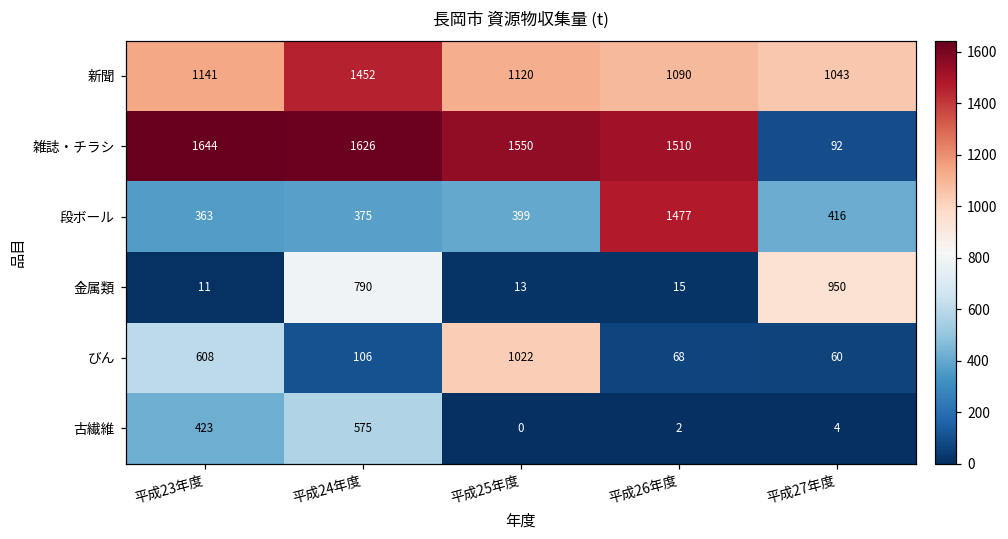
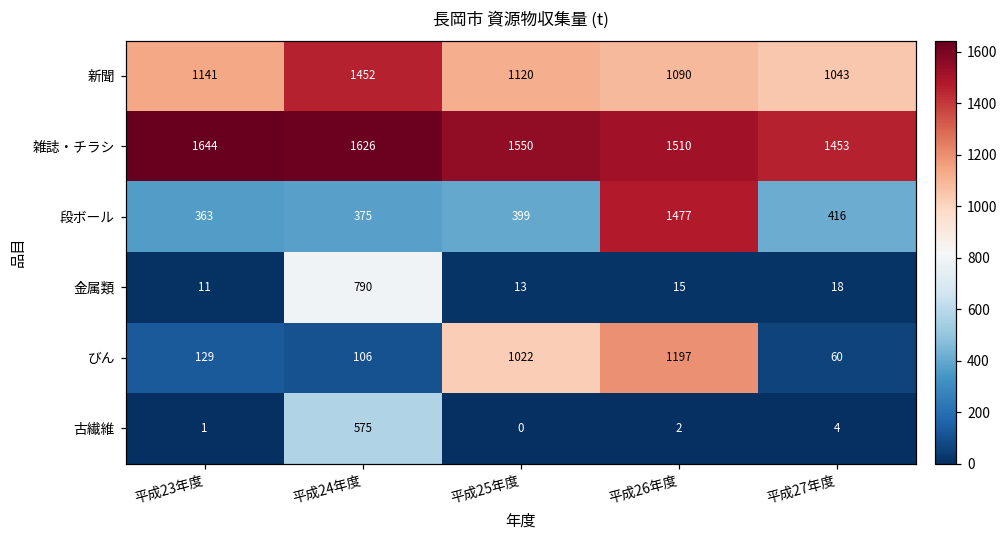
  {
    "新聞": {
      "平成23年度": 1141,
      "平成24年度": 1452,
      "平成25年度": 1120,
      "平成26年度": 1090,
      "平成27年度": 1043
    },
    "雑誌・チラシ": {
      "平成23年度": 1644,
      "平成24年度": 1626,
      "平成25年度": 1550,
      "平成26年度": 1510,
-     "平成27年度": 92
+     "平成27年度": 1453
    },
    "段ボール": {
      "平成23年度": 363,
      "平成24年度": 375,
      "平成25年度": 399,
      "平成26年度": 1477,
      "平成27年度": 416
    },
    "金属類": {
      "平成23年度": 11,
      "平成24年度": 790,
      "平成25年度": 13,
      "平成26年度": 15,
-     "平成27年度": 950
+     "平成27年度": 18
    },
    "びん": {
-     "平成23年度": 608,
+     "平成23年度": 129,
      "平成24年度": 106,
      "平成25年度": 1022,
-     "平成26年度": 68,
+     "平成26年度": 1197,
      "平成27年度": 60
    },
    "古繊維": {
-     "平成23年度": 423,
+     "平成23年度": 1,
      "平成24年度": 575,
      "平成25年度": 0,
      "平成26年度": 2,
      "平成27年度": 4
    }
  }
